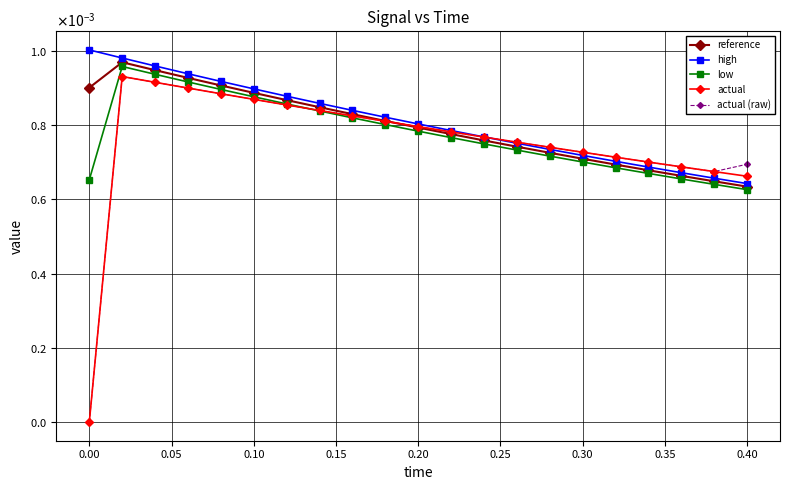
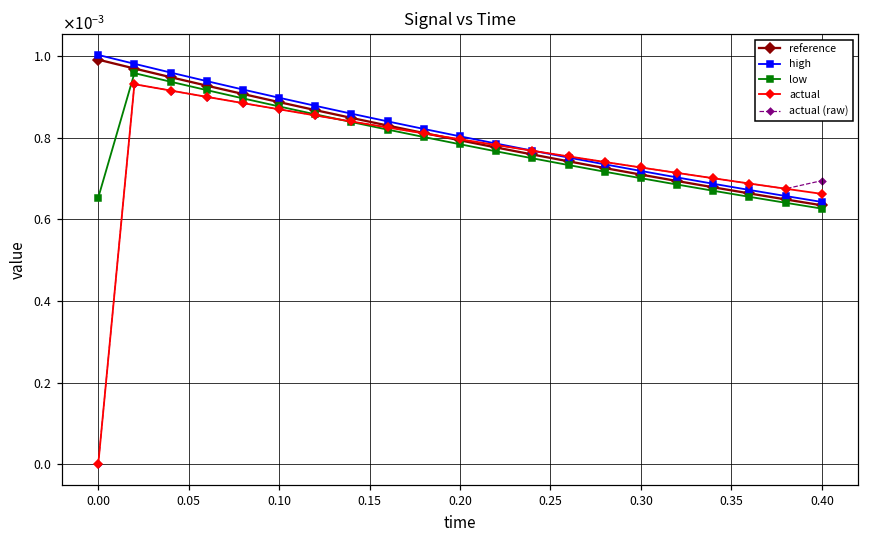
  {
    "reference": {
-     "0.00": 0.00090,
+     "0.00": 0.00099,
      "0.10": 0.00089,
      "0.30": 0.00071,
      "0.40": 0.00063
    },
    "high": {
      "0.00": 0.00100,
      "0.10": 0.00090,
      "0.20": 0.00080,
      "0.30": 0.00072,
      "0.40": 0.00064
    },
    "low": {
      "0.00": 0.00065,
      "0.10": 0.00088,
      "0.20": 0.00078,
      "0.30": 0.00070,
      "0.40": 0.00063
    },
    "actual": {
      "0.40": 0.00066
    },
    "actual (raw)": {
      "0.40": 0.00069
    }
  }
